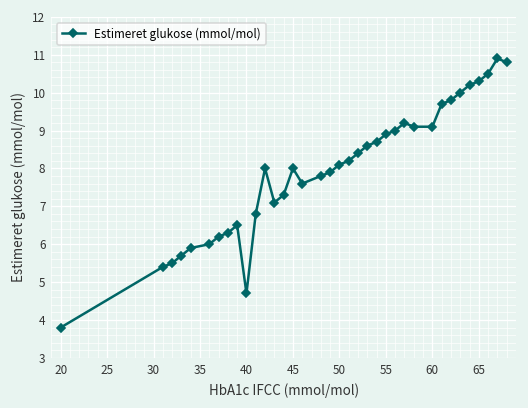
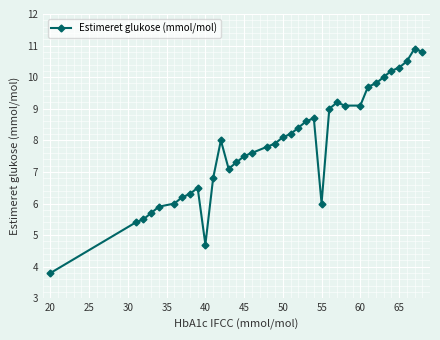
  {
    "20": 3.8,
    "40": 4.7,
-   "45": 8.0,
+   "45": 7.5,
    "50": 8.1,
-   "55": 8.9,
+   "55": 6.0,
    "60": 9.1,
    "65": 10.3
  }
